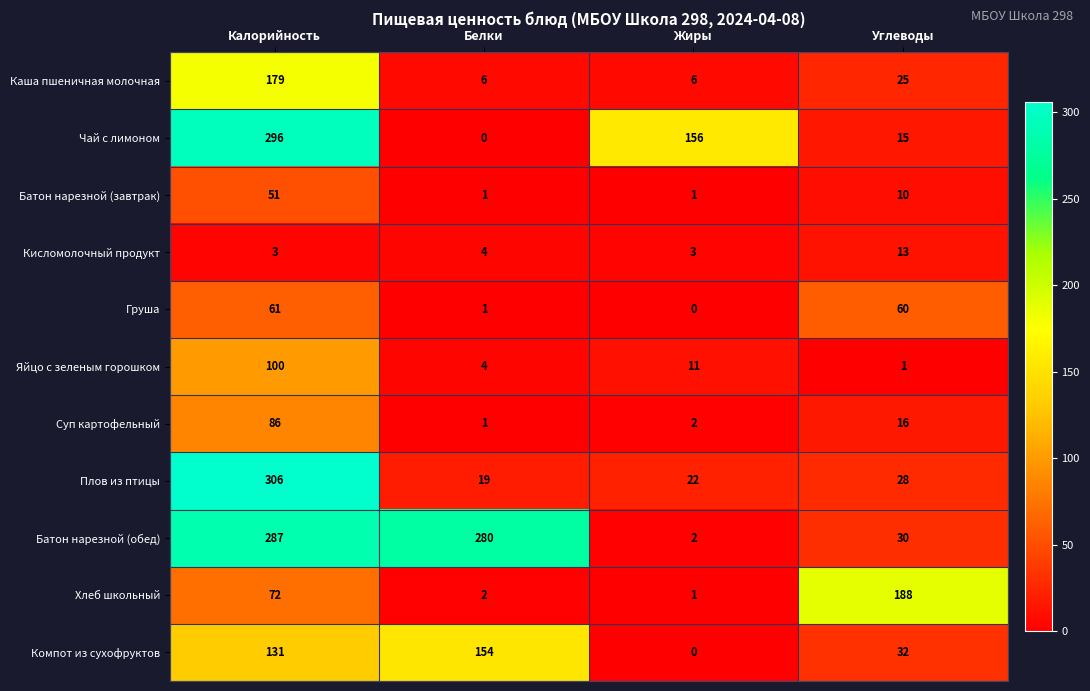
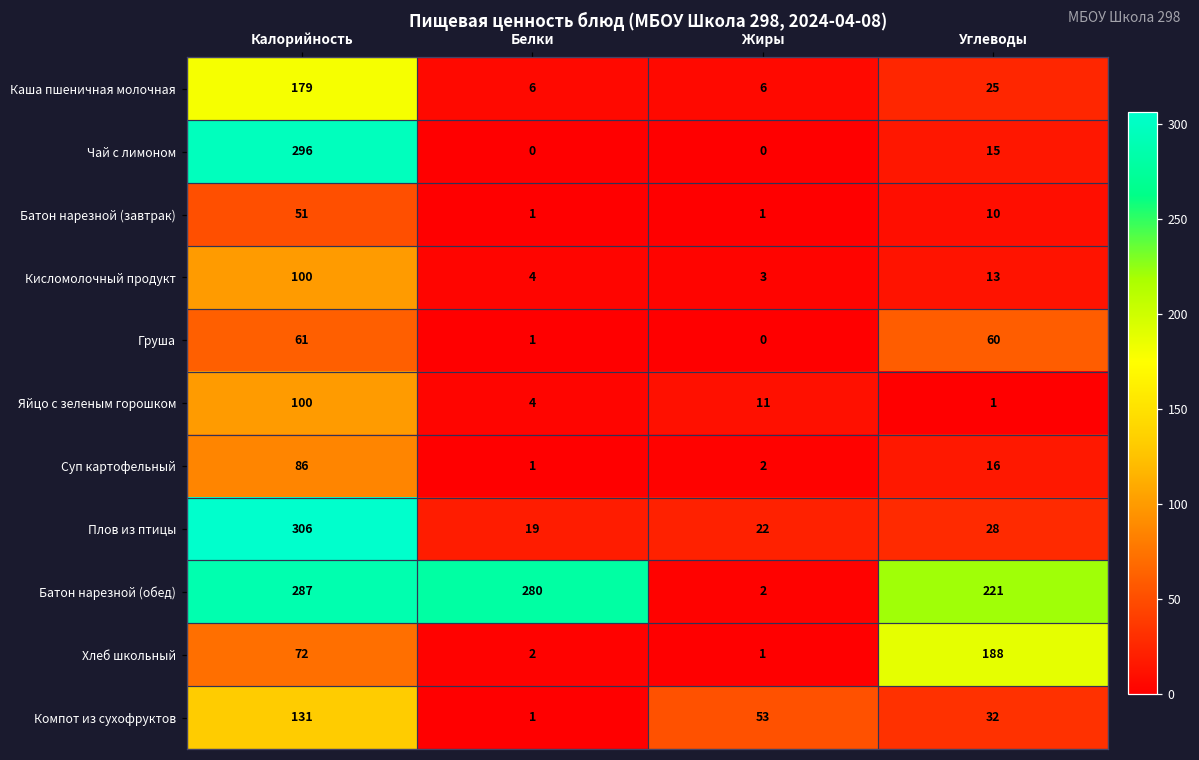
  {
    "Каша пшеничная молочная": {
      "Калорийность": 179,
      "Белки": 6,
      "Жиры": 6,
      "Углеводы": 25
    },
    "Чай с лимоном": {
      "Калорийность": 296,
      "Белки": 0,
-     "Жиры": 156,
+     "Жиры": 0,
      "Углеводы": 15
    },
    "Батон нарезной (завтрак)": {
      "Калорийность": 51,
      "Белки": 1,
      "Жиры": 1,
      "Углеводы": 10
    },
    "Кисломолочный продукт": {
-     "Калорийность": 3,
+     "Калорийность": 100,
      "Белки": 4,
      "Жиры": 3,
      "Углеводы": 13
    },
    "Груша": {
      "Калорийность": 61,
      "Белки": 1,
      "Жиры": 0,
      "Углеводы": 60
    },
    "Яйцо с зеленым горошком": {
      "Калорийность": 100,
      "Белки": 4,
      "Жиры": 11,
      "Углеводы": 1
    },
    "Суп картофельный": {
      "Калорийность": 86,
      "Белки": 1,
      "Жиры": 2,
      "Углеводы": 16
    },
    "Плов из птицы": {
      "Калорийность": 306,
      "Белки": 19,
      "Жиры": 22,
      "Углеводы": 28
    },
    "Батон нарезной (обед)": {
      "Калорийность": 287,
      "Белки": 280,
      "Жиры": 2,
-     "Углеводы": 30
+     "Углеводы": 221
    },
    "Хлеб школьный": {
      "Калорийность": 72,
      "Белки": 2,
      "Жиры": 1,
      "Углеводы": 188
    },
    "Компот из сухофруктов": {
      "Калорийность": 131,
-     "Белки": 154,
-     "Жиры": 0,
+     "Белки": 1,
+     "Жиры": 53,
      "Углеводы": 32
    }
  }
